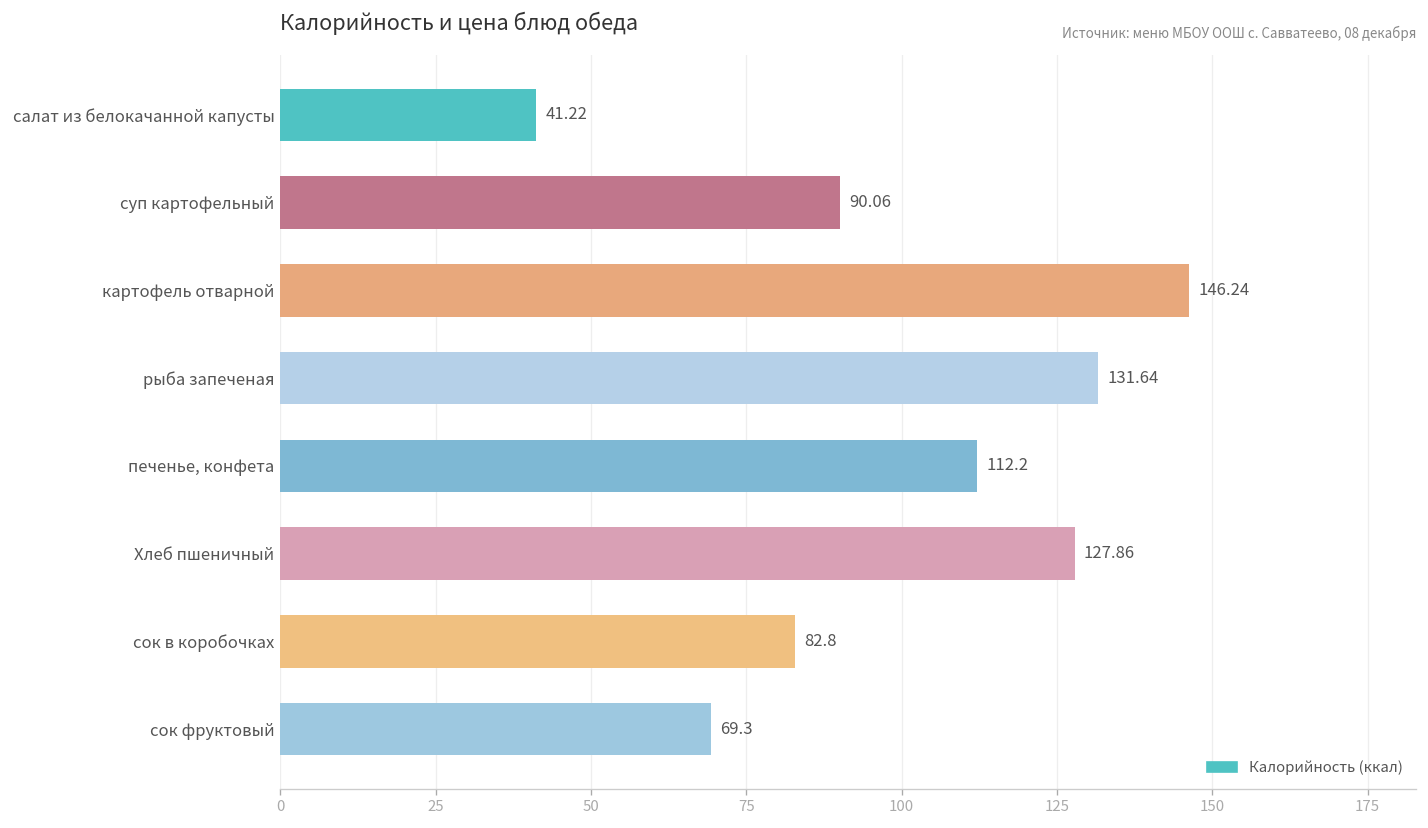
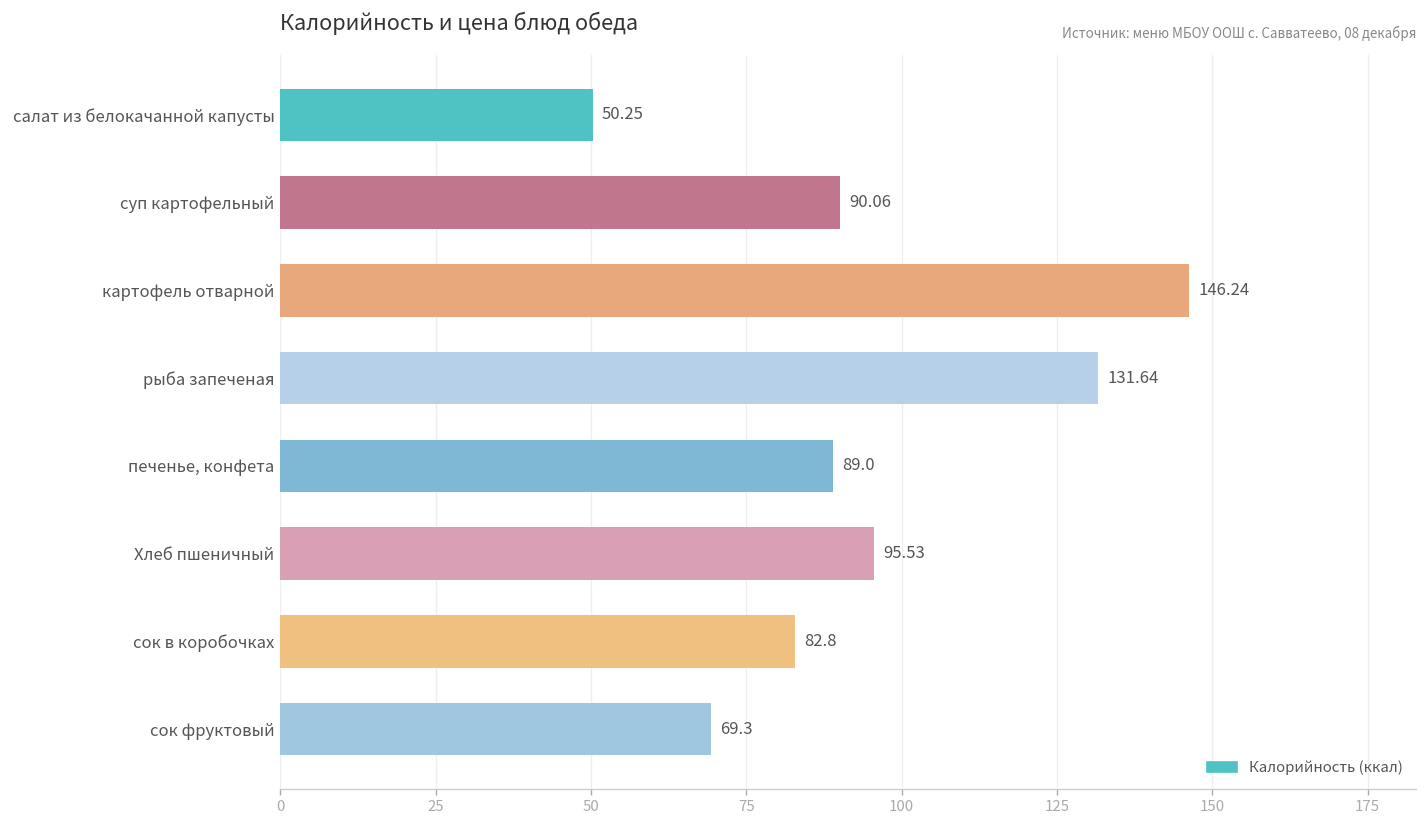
  {
-   "салат из белокачанной капусты": 41.22,
+   "салат из белокачанной капусты": 50.25,
    "суп картофельный": 90.06,
    "картофель отварной": 146.24,
    "рыба запеченая": 131.64,
-   "печенье, конфета": 112.2,
-   "Хлеб пшеничный": 127.86,
+   "печенье, конфета": 89.0,
+   "Хлеб пшеничный": 95.53,
    "сок в коробочках": 82.8,
    "сок фруктовый": 69.3
  }
